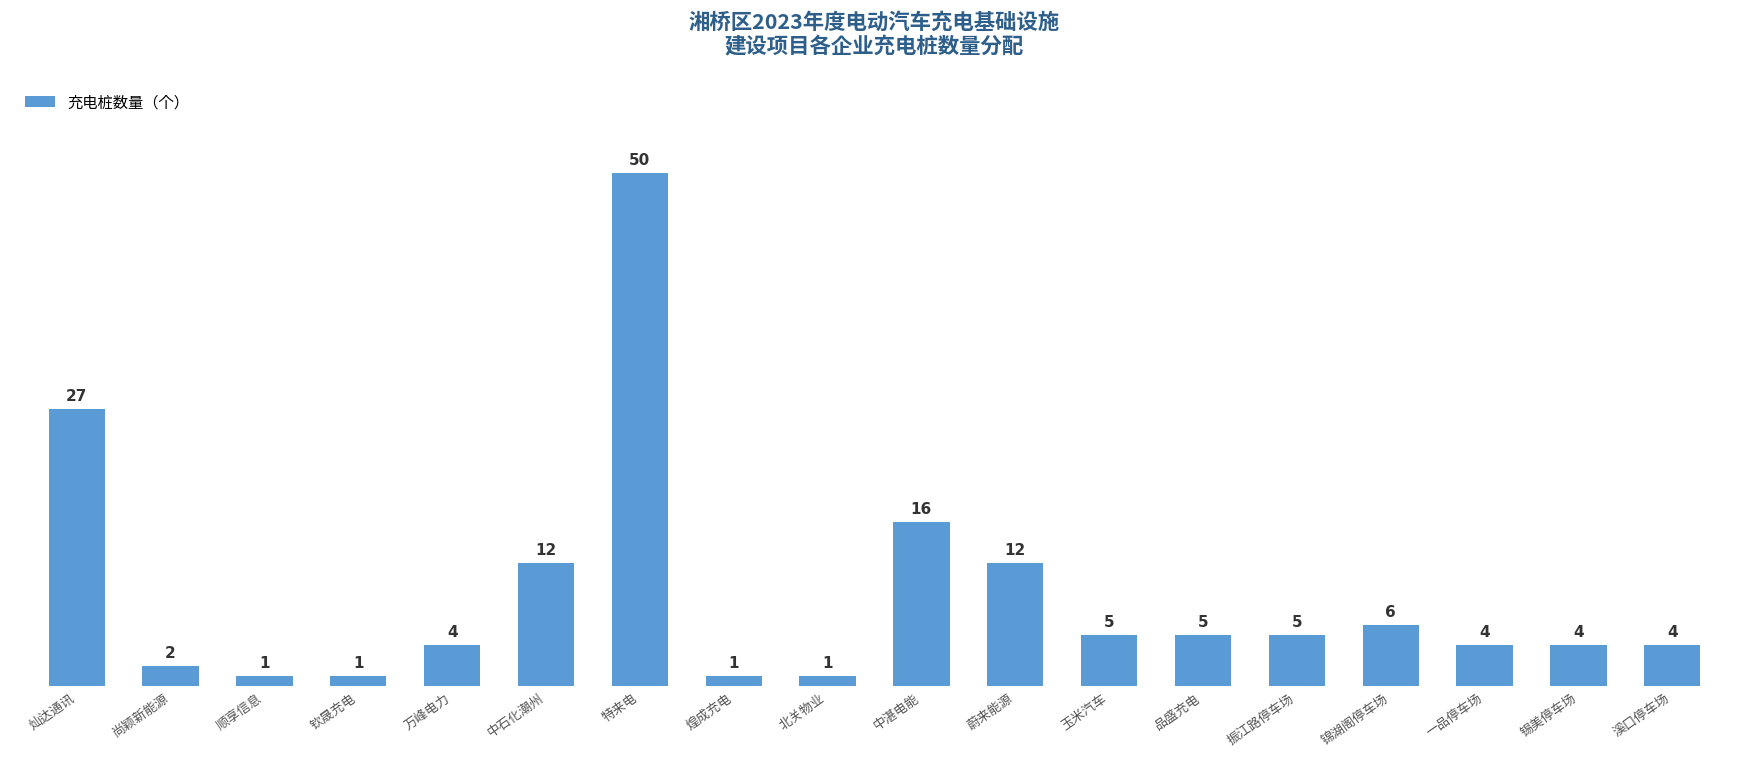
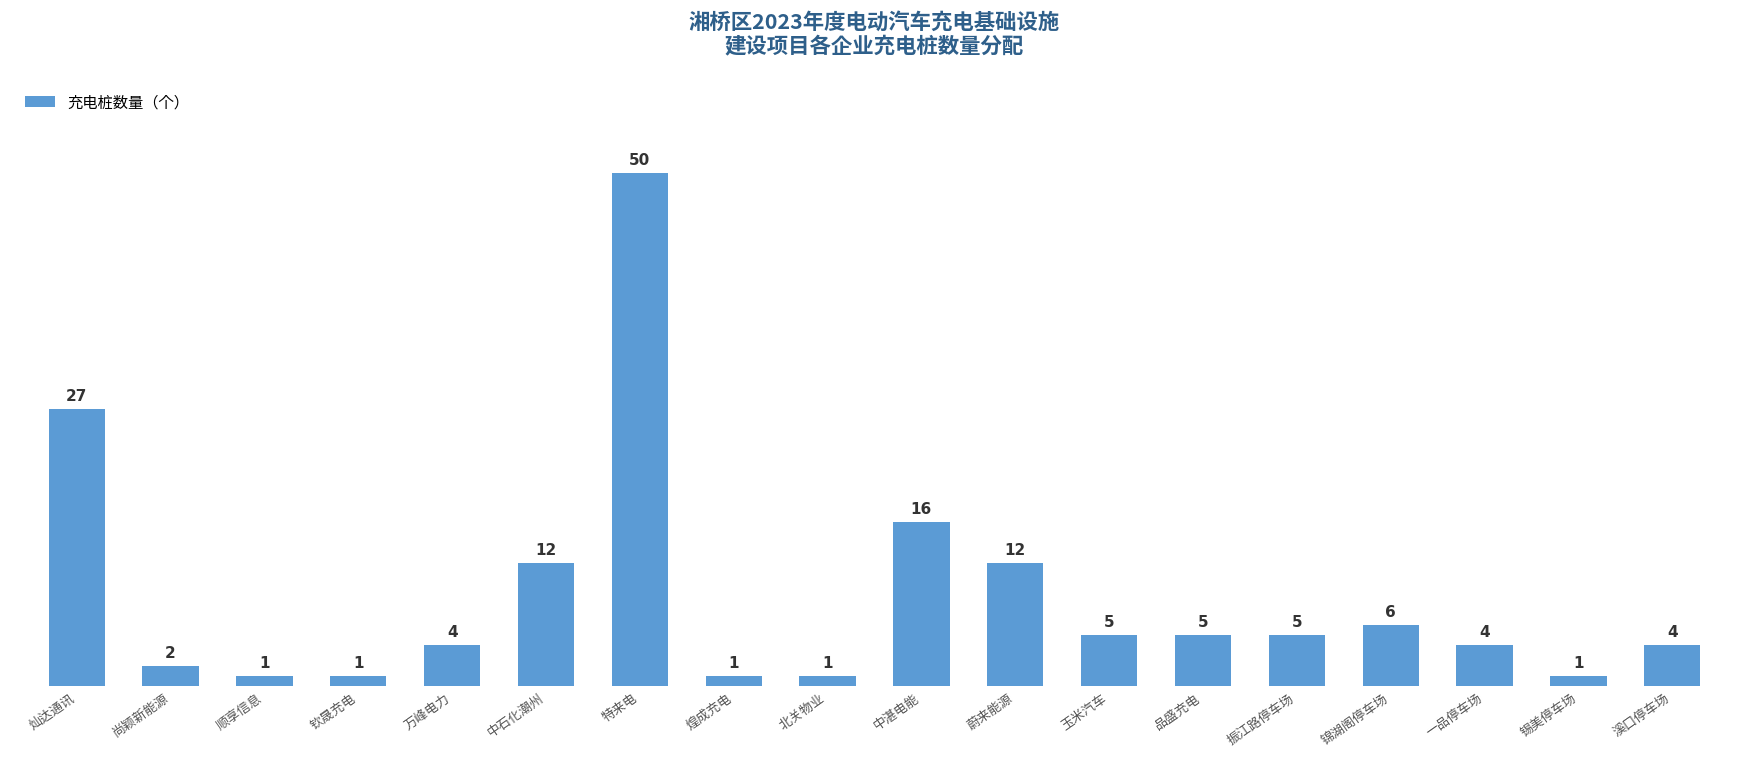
  {
    "灿达通讯": 27,
    "尚颖新能源": 2,
    "顺享信息": 1,
    "钦晟充电": 1,
    "万峰电力": 4,
    "中石化潮州": 12,
    "特来电": 50,
    "煌成充电": 1,
    "北关物业": 1,
    "中湛电能": 16,
    "蔚来能源": 12,
    "玉米汽车": 5,
    "品盛充电": 5,
    "振江路停车场": 5,
    "锦湖阁停车场": 6,
    "一品停车场": 4,
-   "锡美停车场": 4,
+   "锡美停车场": 1,
    "溪口停车场": 4
  }
